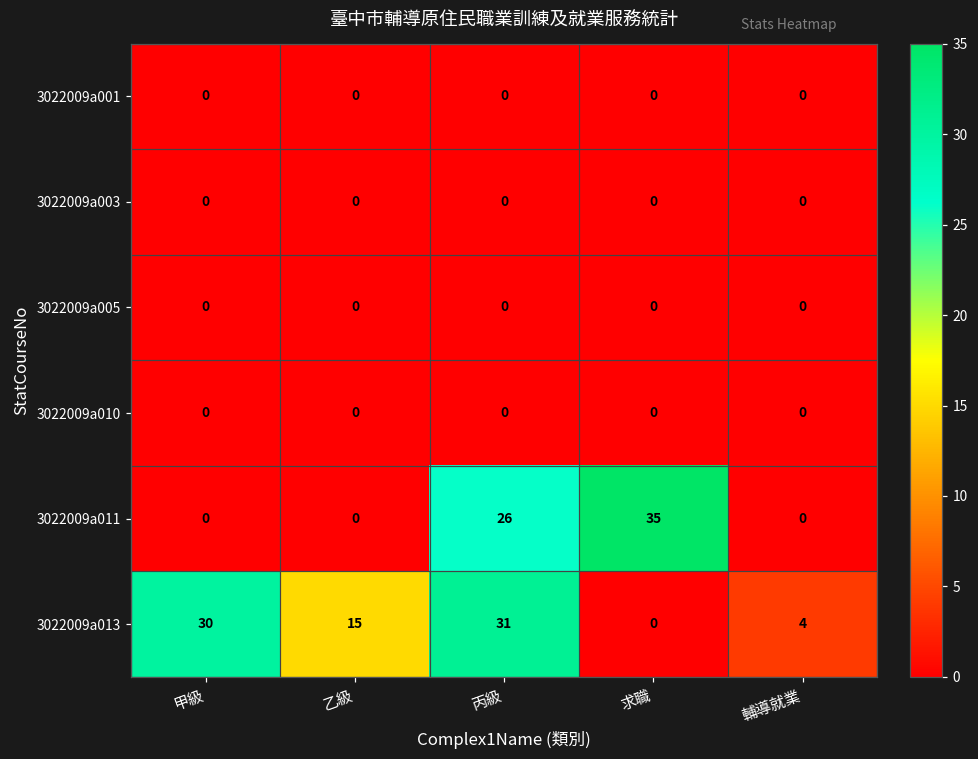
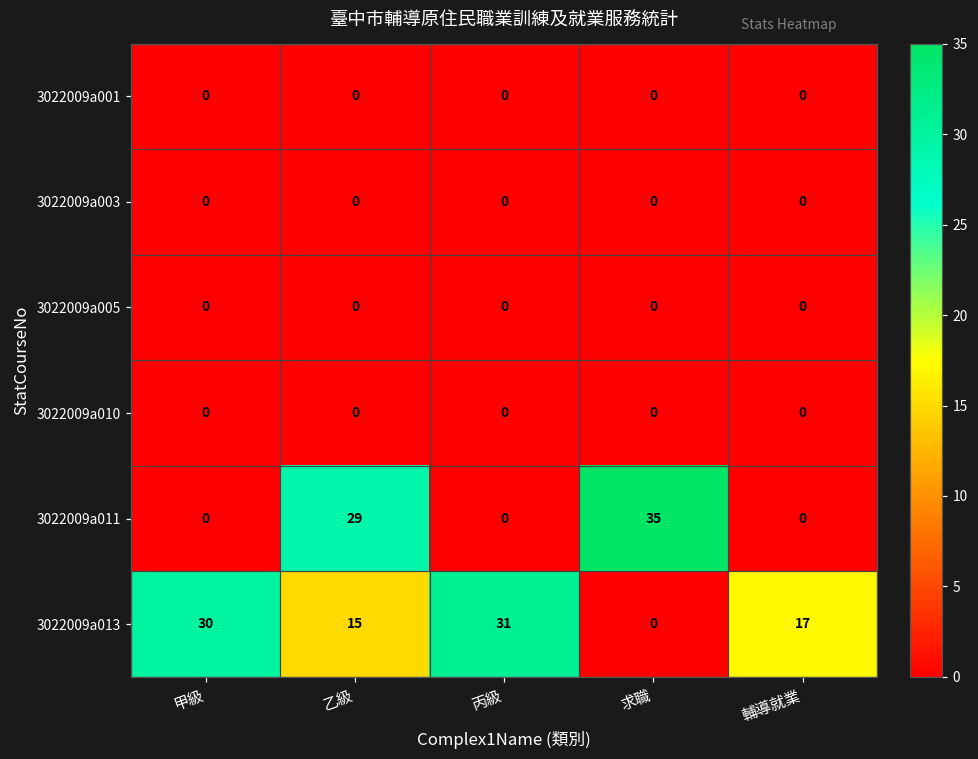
  {
    "3022009a001": {
      "甲級": 0,
      "乙級": 0,
      "丙級": 0,
      "求職": 0,
      "輔導就業": 0
    },
    "3022009a003": {
      "甲級": 0,
      "乙級": 0,
      "丙級": 0,
      "求職": 0,
      "輔導就業": 0
    },
    "3022009a005": {
      "甲級": 0,
      "乙級": 0,
      "丙級": 0,
      "求職": 0,
      "輔導就業": 0
    },
    "3022009a010": {
      "甲級": 0,
      "乙級": 0,
      "丙級": 0,
      "求職": 0,
      "輔導就業": 0
    },
    "3022009a011": {
      "甲級": 0,
-     "乙級": 0,
-     "丙級": 26,
+     "乙級": 29,
+     "丙級": 0,
      "求職": 35,
      "輔導就業": 0
    },
    "3022009a013": {
      "甲級": 30,
      "乙級": 15,
      "丙級": 31,
      "求職": 0,
-     "輔導就業": 4
+     "輔導就業": 17
    }
  }
